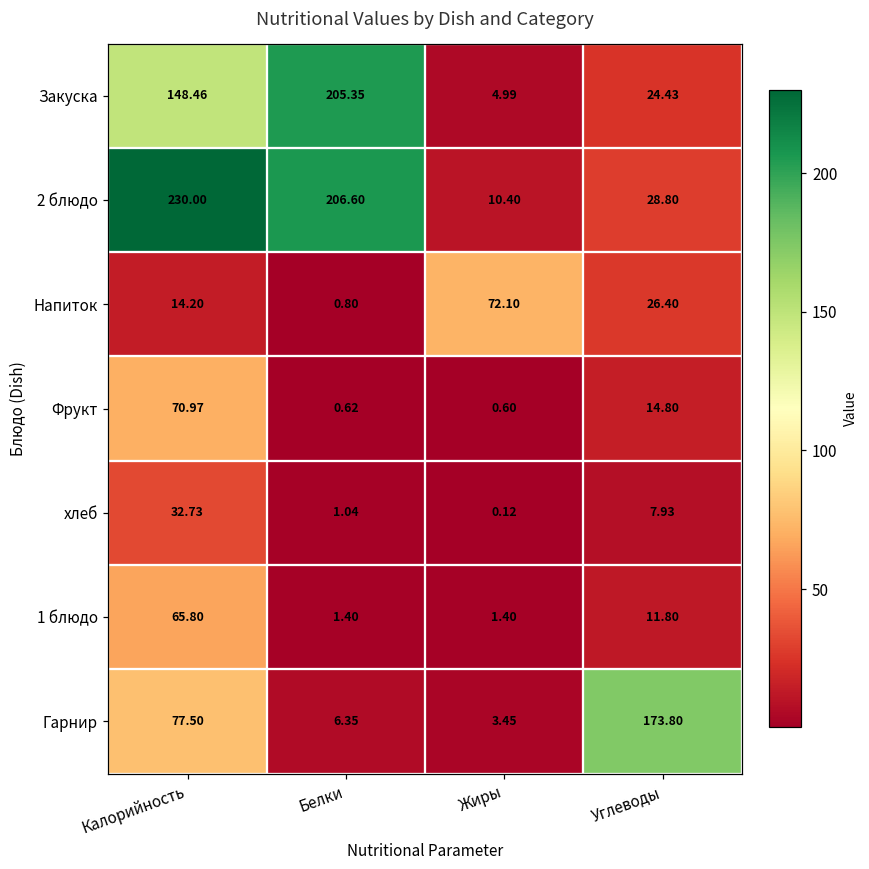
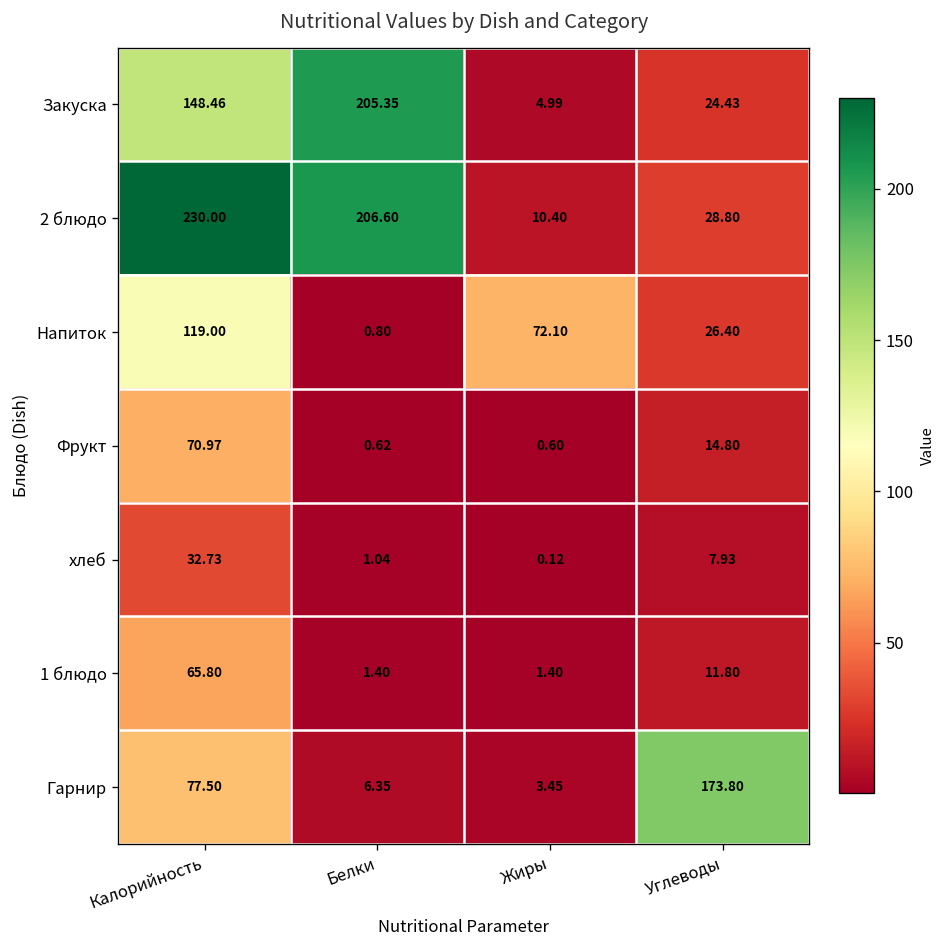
  {
    "Закуска": {
      "Калорийность": 148.46,
      "Белки": 205.35,
      "Жиры": 4.99,
      "Углеводы": 24.43
    },
    "2 блюдо": {
      "Калорийность": 230.00,
      "Белки": 206.60,
      "Жиры": 10.40,
      "Углеводы": 28.80
    },
    "Напиток": {
-     "Калорийность": 14.20,
+     "Калорийность": 119.00,
      "Белки": 0.80,
      "Жиры": 72.10,
      "Углеводы": 26.40
    },
    "Фрукт": {
      "Калорийность": 70.97,
      "Белки": 0.62,
      "Жиры": 0.60,
      "Углеводы": 14.80
    },
    "хлеб": {
      "Калорийность": 32.73,
      "Белки": 1.04,
      "Жиры": 0.12,
      "Углеводы": 7.93
    },
    "1 блюдо": {
      "Калорийность": 65.80,
      "Белки": 1.40,
      "Жиры": 1.40,
      "Углеводы": 11.80
    },
    "Гарнир": {
      "Калорийность": 77.50,
      "Белки": 6.35,
      "Жиры": 3.45,
      "Углеводы": 173.80
    }
  }
